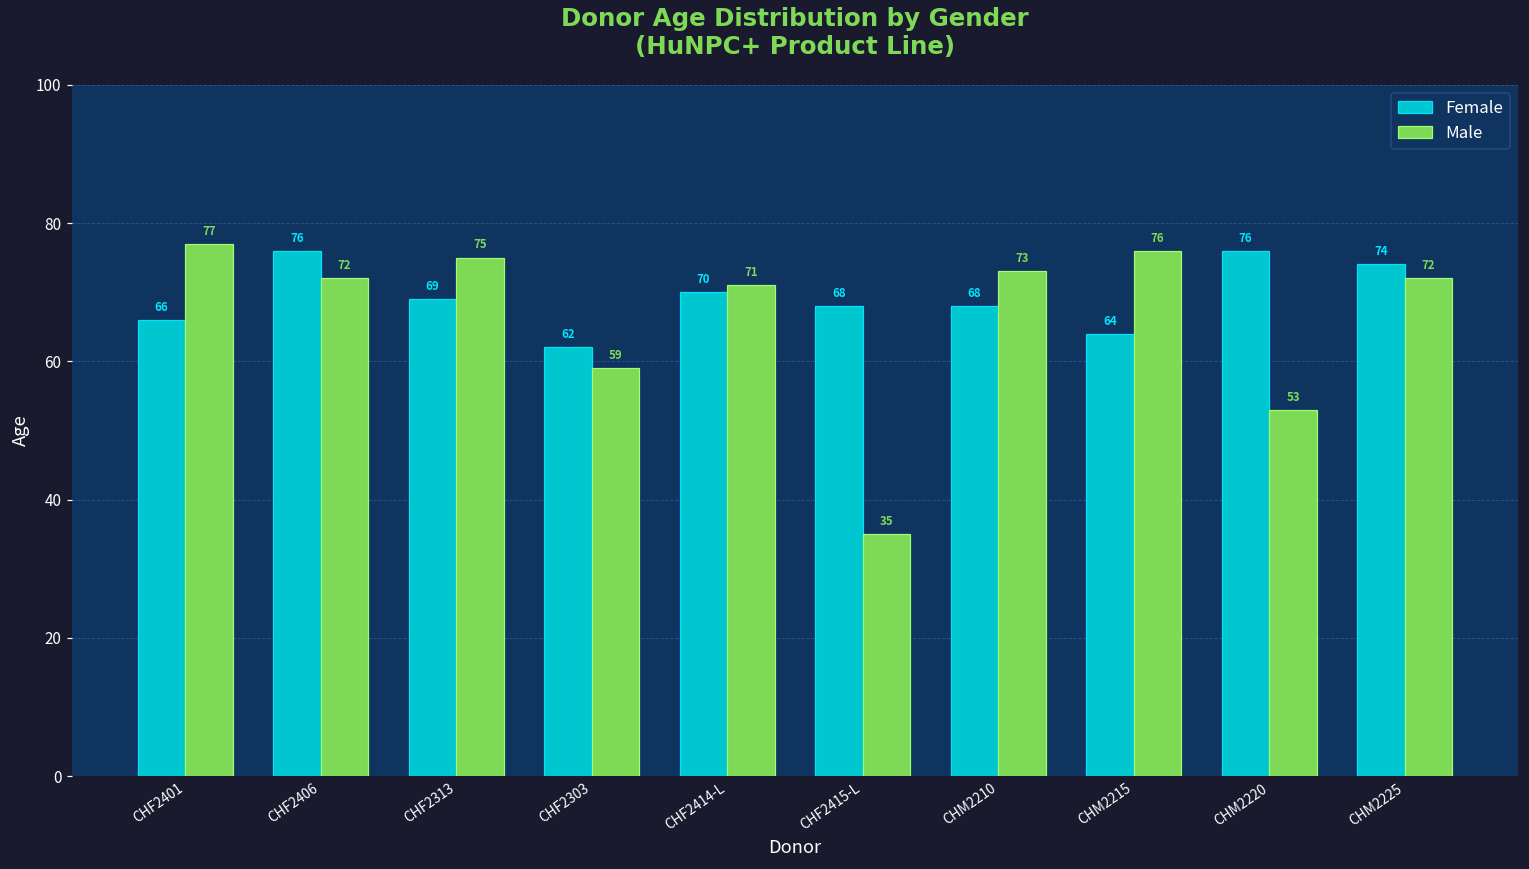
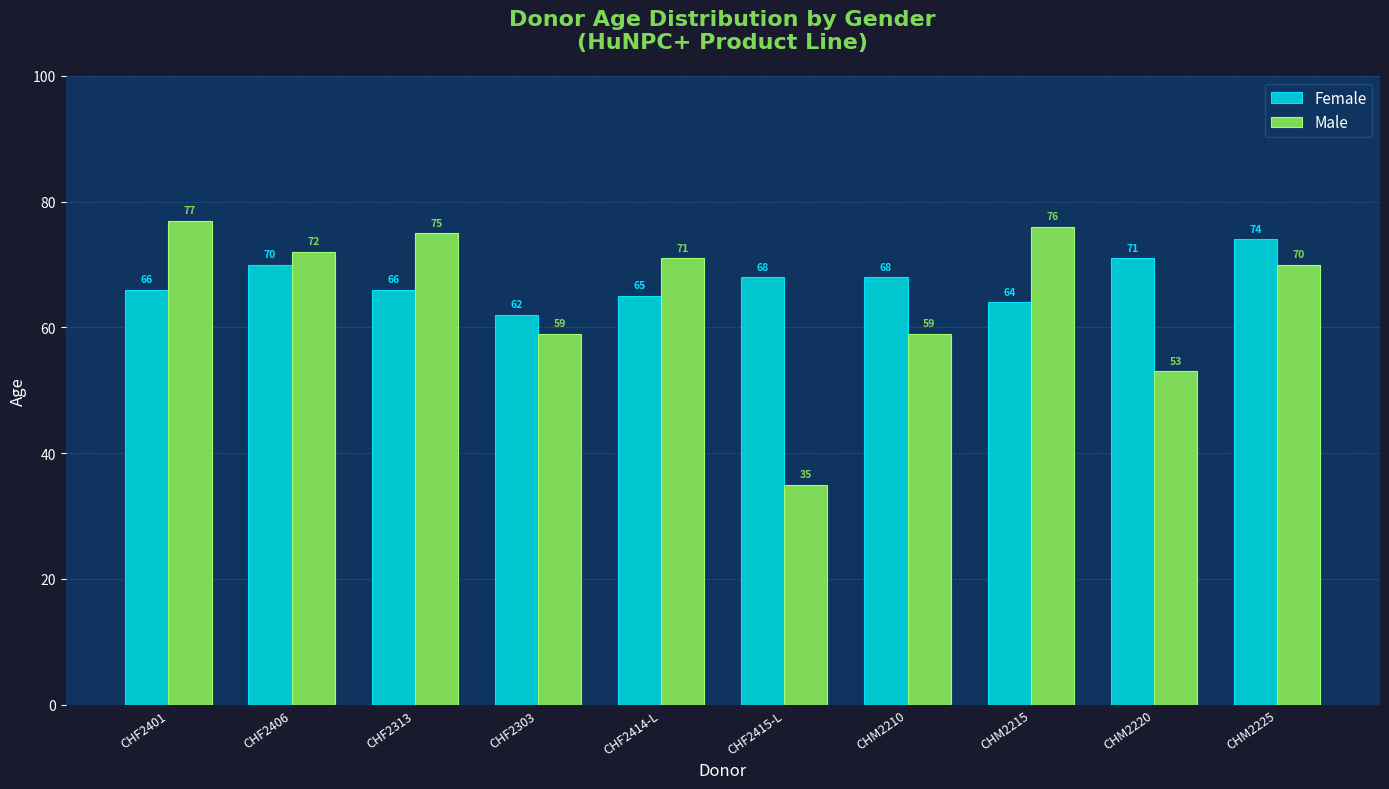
  {
    "Female": {
      "CHF2401": 66,
-     "CHF2406": 76,
-     "CHF2313": 69,
+     "CHF2406": 70,
+     "CHF2313": 66,
      "CHF2303": 62,
-     "CHF2414-L": 70,
+     "CHF2414-L": 65,
      "CHF2415-L": 68,
      "CHM2210": 68,
      "CHM2215": 64,
-     "CHM2220": 76,
+     "CHM2220": 71,
      "CHM2225": 74
    },
    "Male": {
      "CHF2401": 77,
      "CHF2406": 72,
      "CHF2313": 75,
      "CHF2303": 59,
      "CHF2414-L": 71,
      "CHF2415-L": 35,
-     "CHM2210": 73,
+     "CHM2210": 59,
      "CHM2215": 76,
      "CHM2220": 53,
-     "CHM2225": 72
+     "CHM2225": 70
    }
  }
